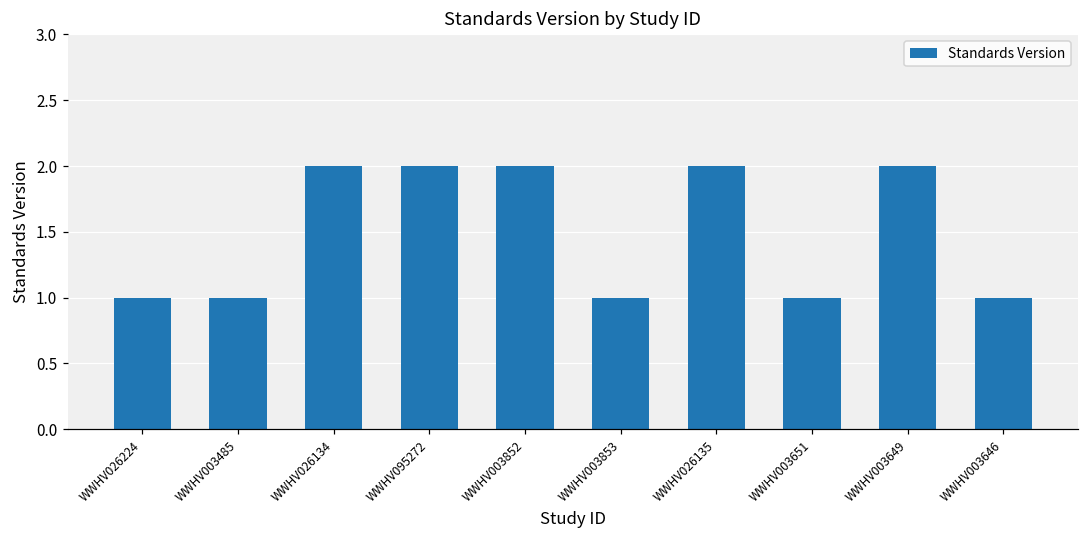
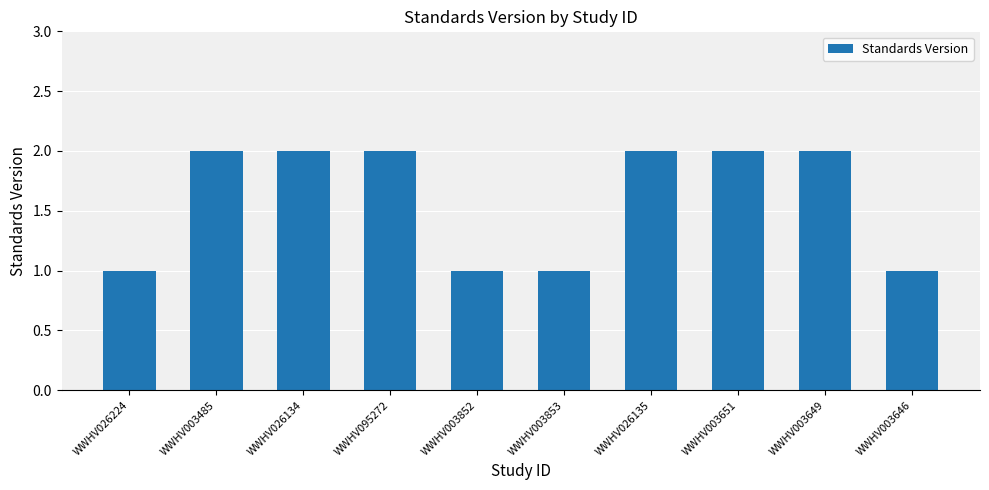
  {
    "WWHV026224": 1,
-   "WWHV003485": 1,
+   "WWHV003485": 2,
    "WWHV026134": 2,
    "WWHV095272": 2,
-   "WWHV003852": 2,
+   "WWHV003852": 1,
    "WWHV003853": 1,
    "WWHV026135": 2,
-   "WWHV003651": 1,
+   "WWHV003651": 2,
    "WWHV003649": 2,
    "WWHV003646": 1
  }
